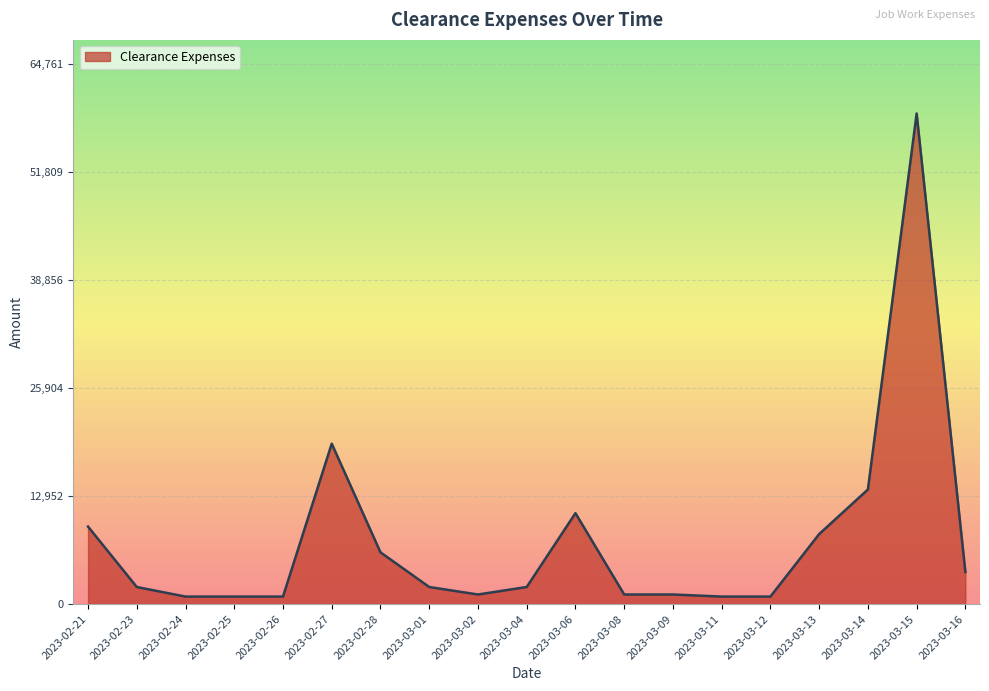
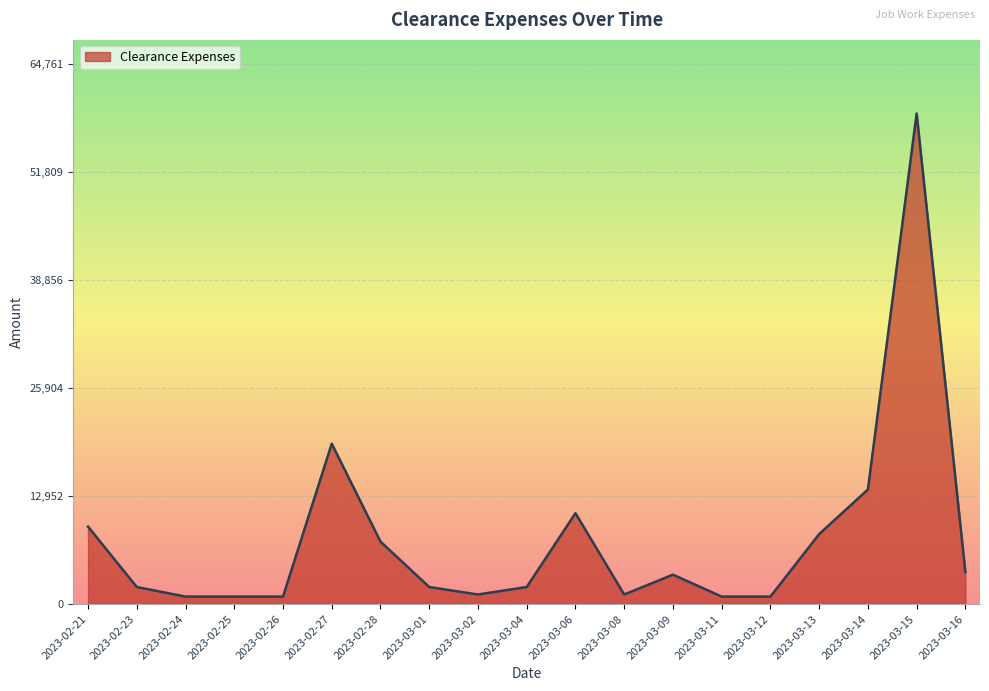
  {
    "2023-02-21": "9,000",
    "2023-02-23": "2,000",
    "2023-02-24": "1,000",
    "2023-02-25": "1,000",
    "2023-02-26": "1,000",
    "2023-02-27": "19,000",
-   "2023-02-28": "6,000",
+   "2023-02-28": "8,000",
    "2023-03-01": "2,000",
    "2023-03-02": "1,000",
    "2023-03-04": "2,000",
    "2023-03-06": "11,000",
    "2023-03-08": "1,000",
-   "2023-03-09": "1,000",
+   "2023-03-09": "4,000",
    "2023-03-11": "1,000",
    "2023-03-12": "1,000",
    "2023-03-13": "8,000",
    "2023-03-14": "14,000",
    "2023-03-15": "59,000",
    "2023-03-16": "4,000"
  }
